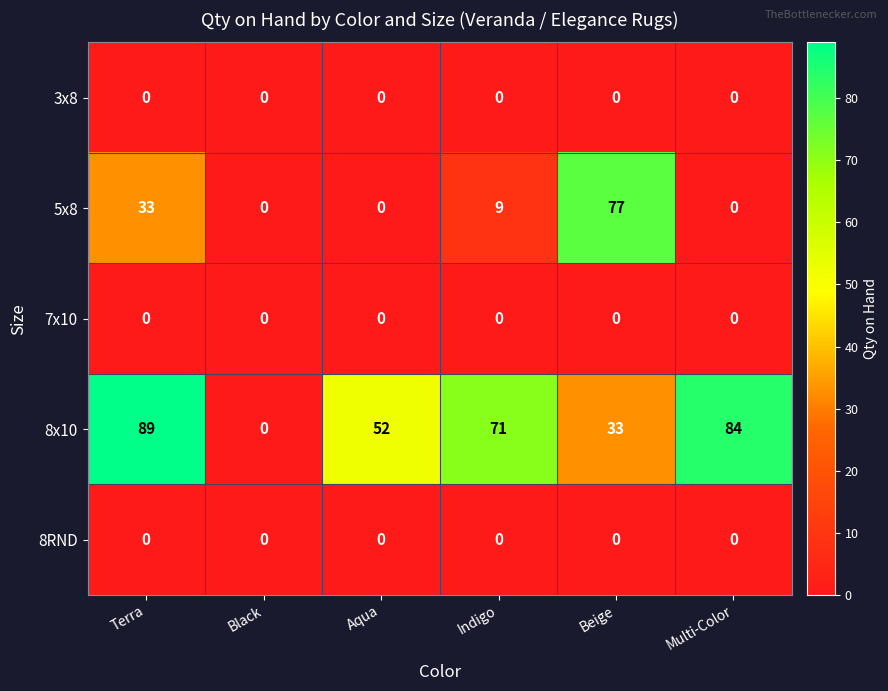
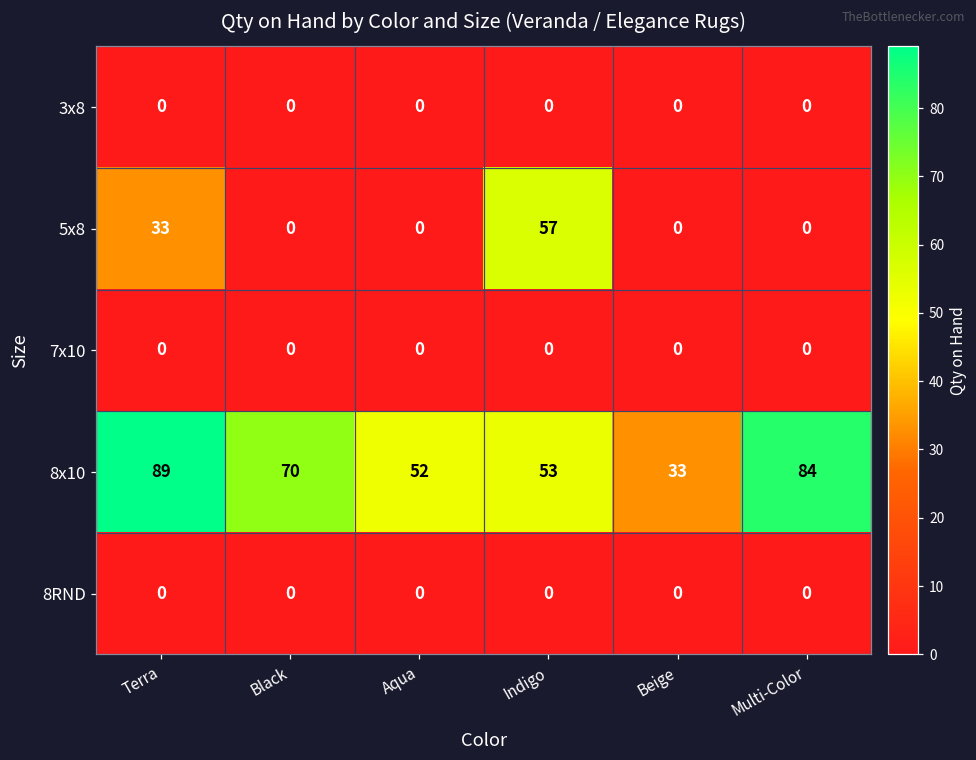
  {
    "3x8": {
      "Terra": 0,
      "Black": 0,
      "Aqua": 0,
      "Indigo": 0,
      "Beige": 0,
      "Multi-Color": 0
    },
    "5x8": {
      "Terra": 33,
      "Black": 0,
      "Aqua": 0,
-     "Indigo": 9,
-     "Beige": 77,
+     "Indigo": 57,
+     "Beige": 0,
      "Multi-Color": 0
    },
    "7x10": {
      "Terra": 0,
      "Black": 0,
      "Aqua": 0,
      "Indigo": 0,
      "Beige": 0,
      "Multi-Color": 0
    },
    "8x10": {
      "Terra": 89,
-     "Black": 0,
+     "Black": 70,
      "Aqua": 52,
-     "Indigo": 71,
+     "Indigo": 53,
      "Beige": 33,
      "Multi-Color": 84
    },
    "8RND": {
      "Terra": 0,
      "Black": 0,
      "Aqua": 0,
      "Indigo": 0,
      "Beige": 0,
      "Multi-Color": 0
    }
  }
